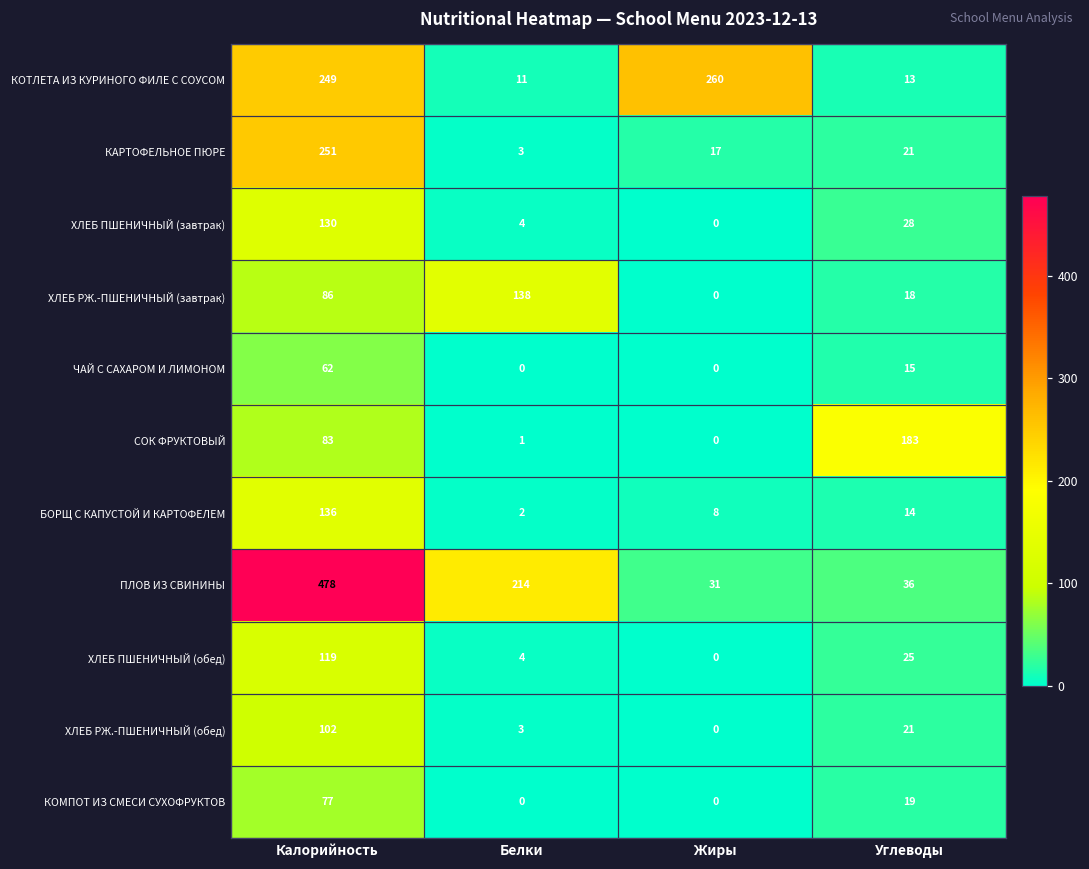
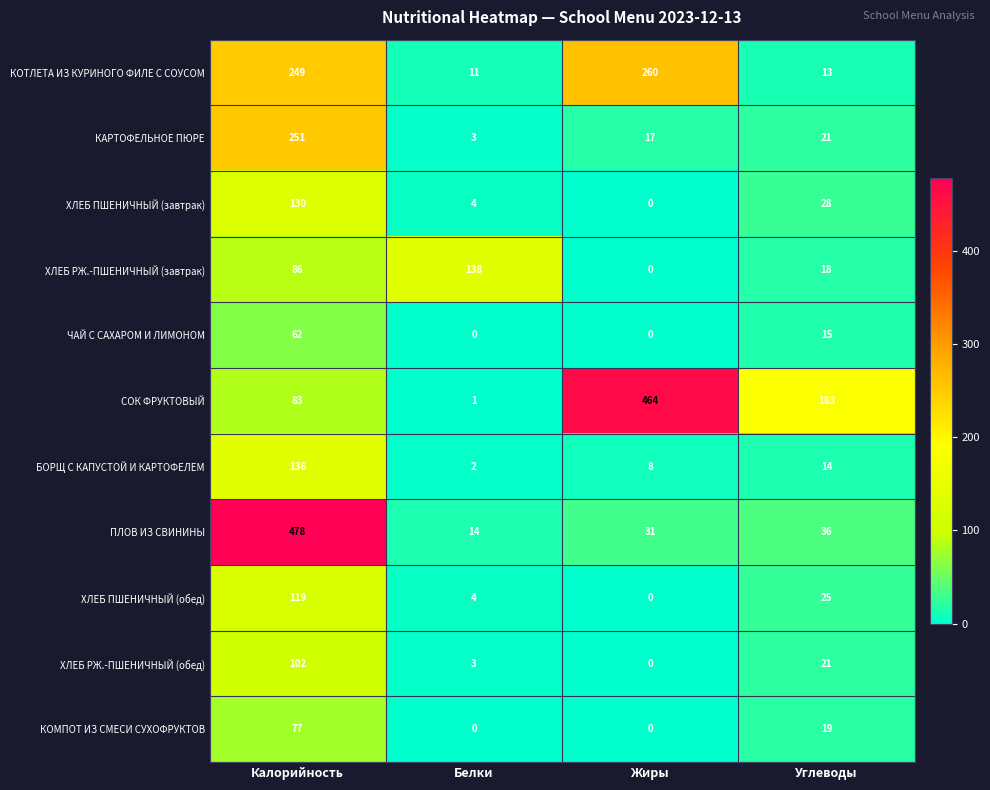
  {
    "КОТЛЕТА ИЗ КУРИНОГО ФИЛЕ С СОУСОМ": {
      "Калорийность": 249,
      "Белки": 11,
      "Жиры": 260,
      "Углеводы": 13
    },
    "КАРТОФЕЛЬНОЕ ПЮРЕ": {
      "Калорийность": 251,
      "Белки": 3,
      "Жиры": 17,
      "Углеводы": 21
    },
    "ХЛЕБ ПШЕНИЧНЫЙ (завтрак)": {
      "Калорийность": 130,
      "Белки": 4,
      "Жиры": 0,
      "Углеводы": 28
    },
    "ХЛЕБ РЖ.-ПШЕНИЧНЫЙ (завтрак)": {
      "Калорийность": 86,
      "Белки": 138,
      "Жиры": 0,
      "Углеводы": 18
    },
    "ЧАЙ С САХАРОМ И ЛИМОНОМ": {
      "Калорийность": 62,
      "Белки": 0,
      "Жиры": 0,
      "Углеводы": 15
    },
    "СОК ФРУКТОВЫЙ": {
      "Калорийность": 83,
      "Белки": 1,
-     "Жиры": 0,
+     "Жиры": 464,
      "Углеводы": 183
    },
    "БОРЩ С КАПУСТОЙ И КАРТОФЕЛЕМ": {
      "Калорийность": 136,
      "Белки": 2,
      "Жиры": 8,
      "Углеводы": 14
    },
    "ПЛОВ ИЗ СВИНИНЫ": {
      "Калорийность": 478,
-     "Белки": 214,
+     "Белки": 14,
      "Жиры": 31,
      "Углеводы": 36
    },
    "ХЛЕБ ПШЕНИЧНЫЙ (обед)": {
      "Калорийность": 119,
      "Белки": 4,
      "Жиры": 0,
      "Углеводы": 25
    },
    "ХЛЕБ РЖ.-ПШЕНИЧНЫЙ (обед)": {
      "Калорийность": 102,
      "Белки": 3,
      "Жиры": 0,
      "Углеводы": 21
    },
    "КОМПОТ ИЗ СМЕСИ СУХОФРУКТОВ": {
      "Калорийность": 77,
      "Белки": 0,
      "Жиры": 0,
      "Углеводы": 19
    }
  }
